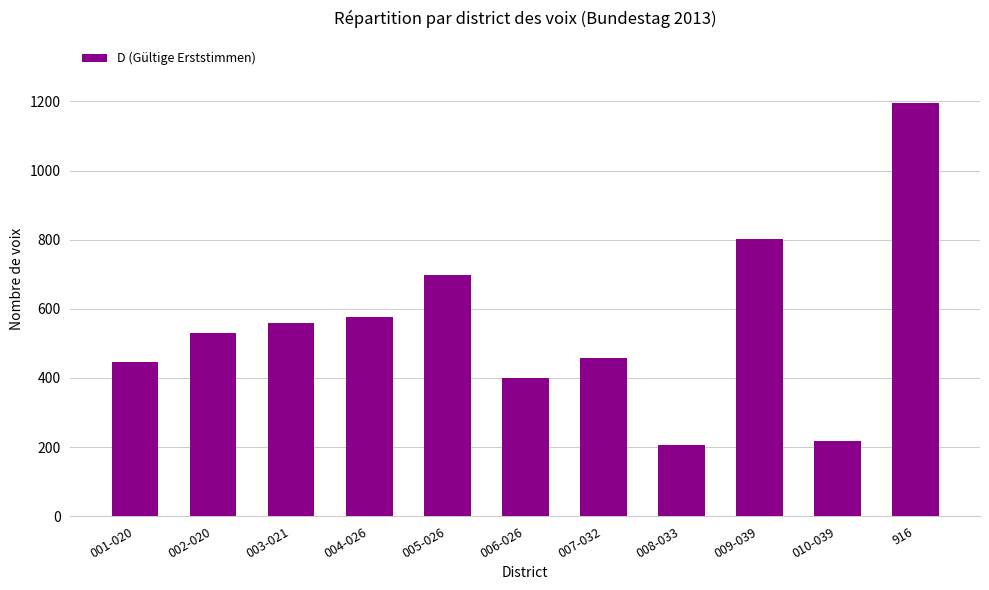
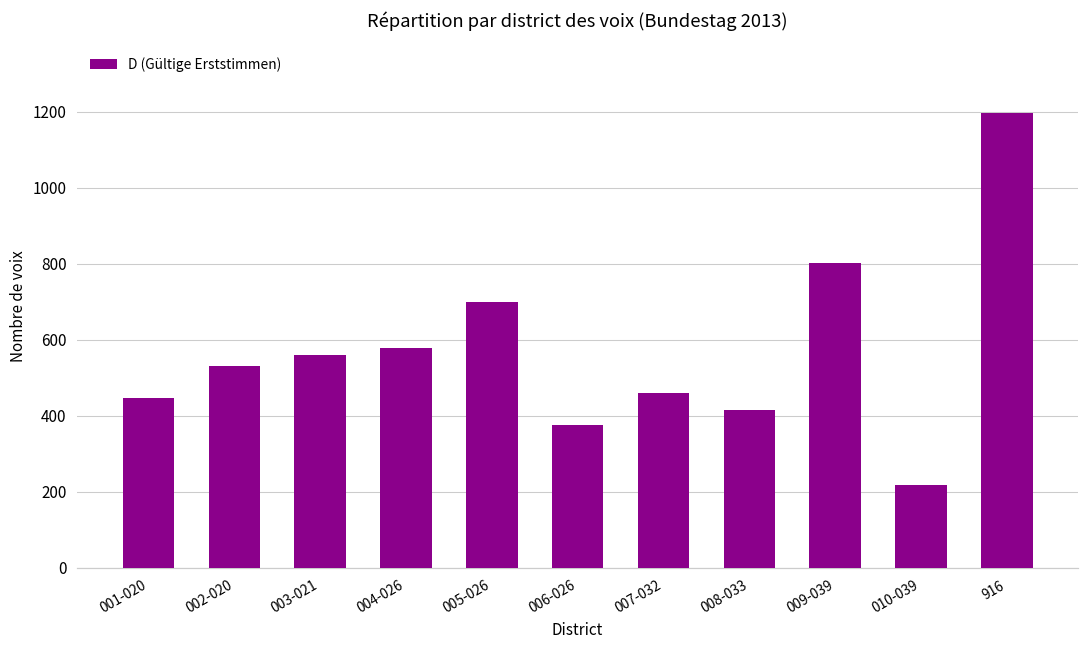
  {
    "001-020": 450,
    "002-020": 530,
    "003-021": 560,
    "004-026": 580,
    "005-026": 700,
-   "006-026": 400,
+   "006-026": 380,
    "007-032": 460,
-   "008-033": 210,
+   "008-033": 410,
    "009-039": 800,
    "010-039": 220,
    "916": 1200
  }
